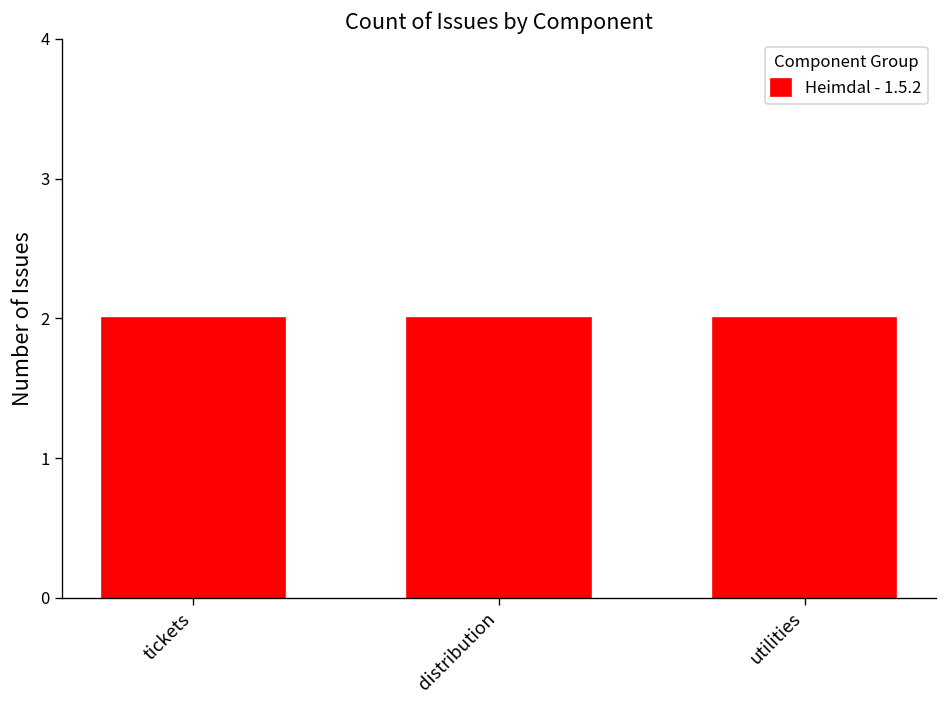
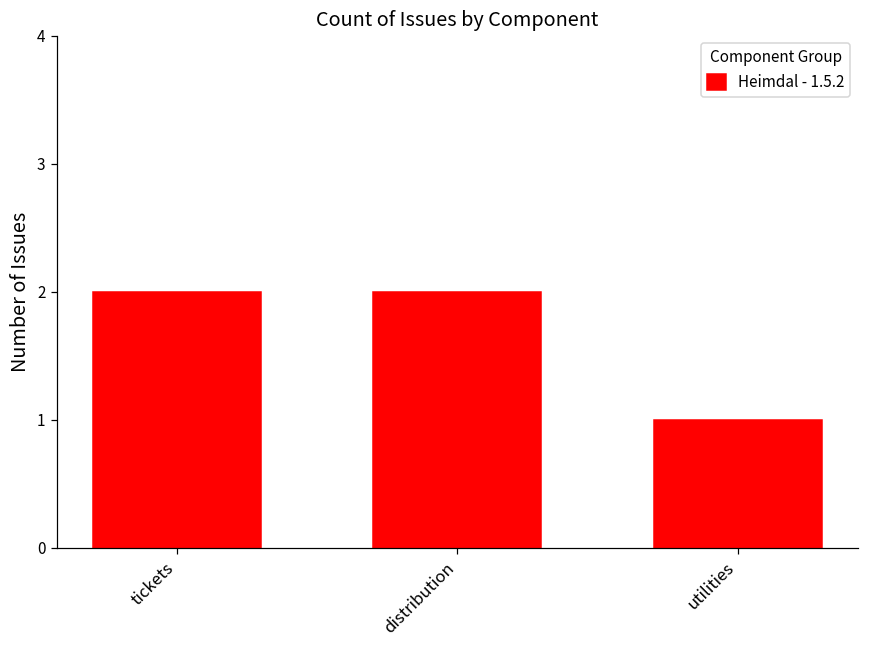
  {
    "tickets": 2,
    "distribution": 2,
-   "utilities": 2
+   "utilities": 1
  }
